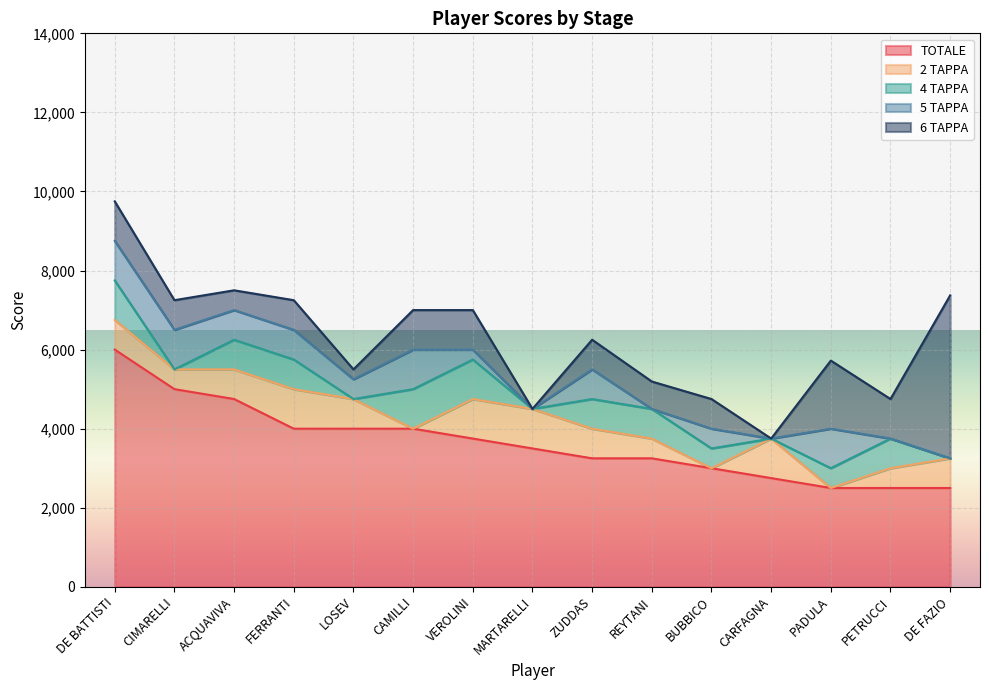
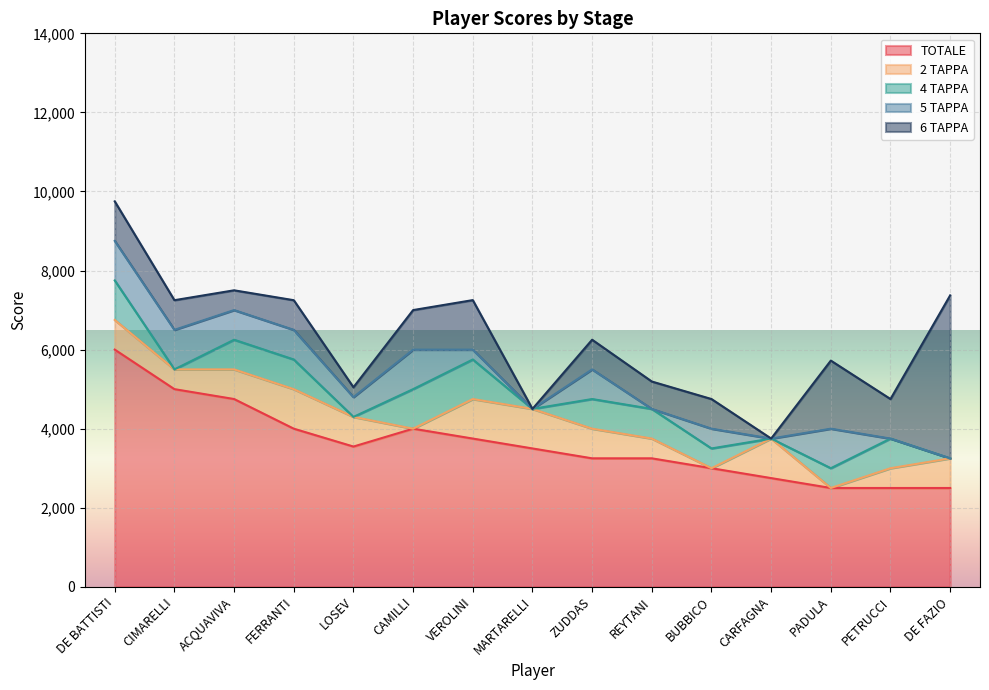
  {
    "TOTALE": {
      "DE BATTISTI": "6,000",
      "CIMARELLI": "5,000",
      "ACQUAVIVA": "4,800",
      "FERRANTI": "4,000",
-     "LOSEV": "4,000",
+     "LOSEV": "3,500",
      "VEROLINI": "3,800",
      "MARTARELLI": "3,500",
      "ZUDDAS": "3,300",
      "REYTANI": "3,300",
      "CARFAGNA": "2,800",
      "PETRUCCI": "2,500",
      "DE FAZIO": "2,500"
    },
    "2 TAPPA": {
      "DE BATTISTI": "800",
      "ACQUAVIVA": "800",
      "FERRANTI": "1,000",
      "VEROLINI": "1,000",
      "ZUDDAS": "800",
      "REYTANI": "500",
      "PETRUCCI": "500"
    },
    "6 TAPPA": {
      "DE BATTISTI": "1,000",
      "CIMARELLI": "800",
      "ACQUAVIVA": "500",
      "FERRANTI": "800",
      "LOSEV": "300",
      "CAMILLI": "1,000",
-     "VEROLINI": "1,000",
+     "VEROLINI": "1,300",
      "ZUDDAS": "800",
      "REYTANI": "700",
      "BUBBICO": "800",
      "PADULA": "1,700",
      "PETRUCCI": "1,000",
      "DE FAZIO": "4,100"
    }
  }
